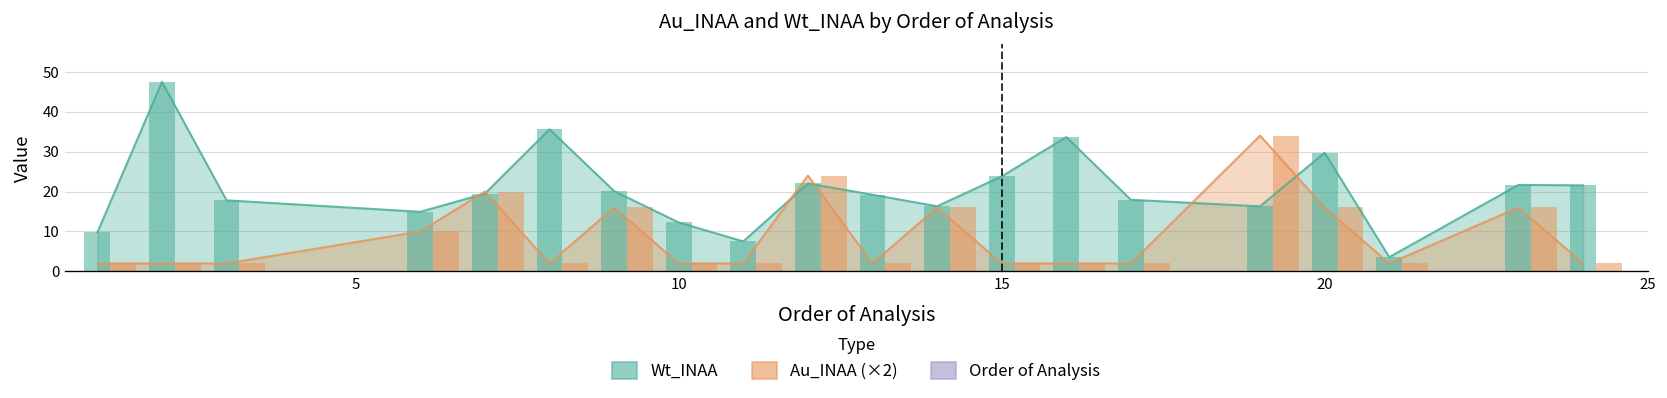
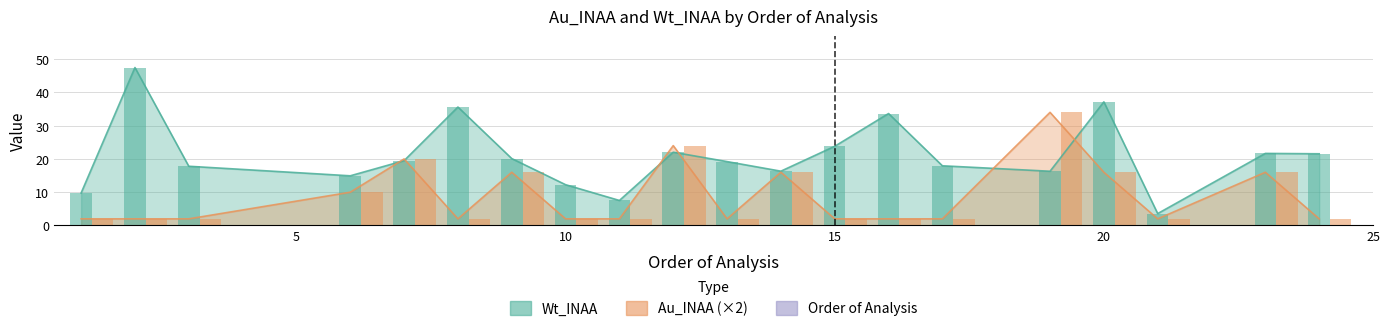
  {
    "Wt_INAA": {
      "10": 12,
      "15": 24,
-     "20": 30
+     "20": 37
    }
  }
